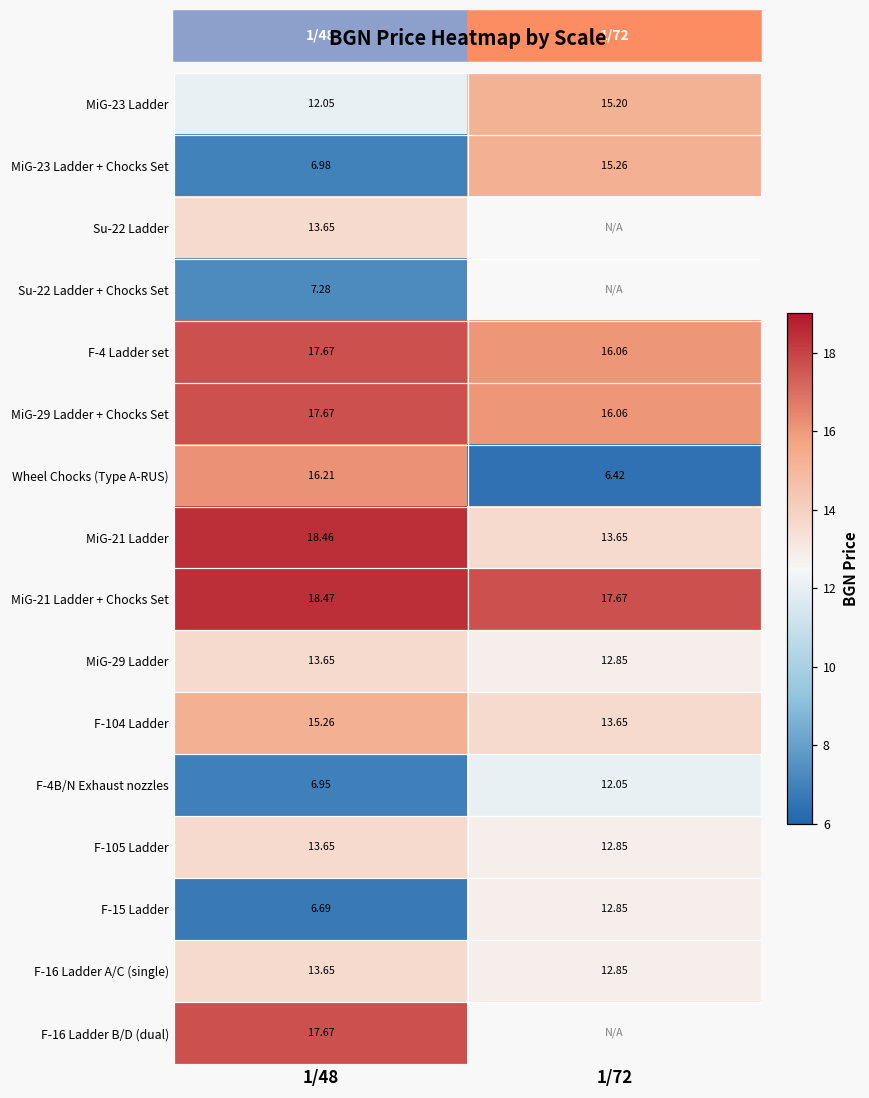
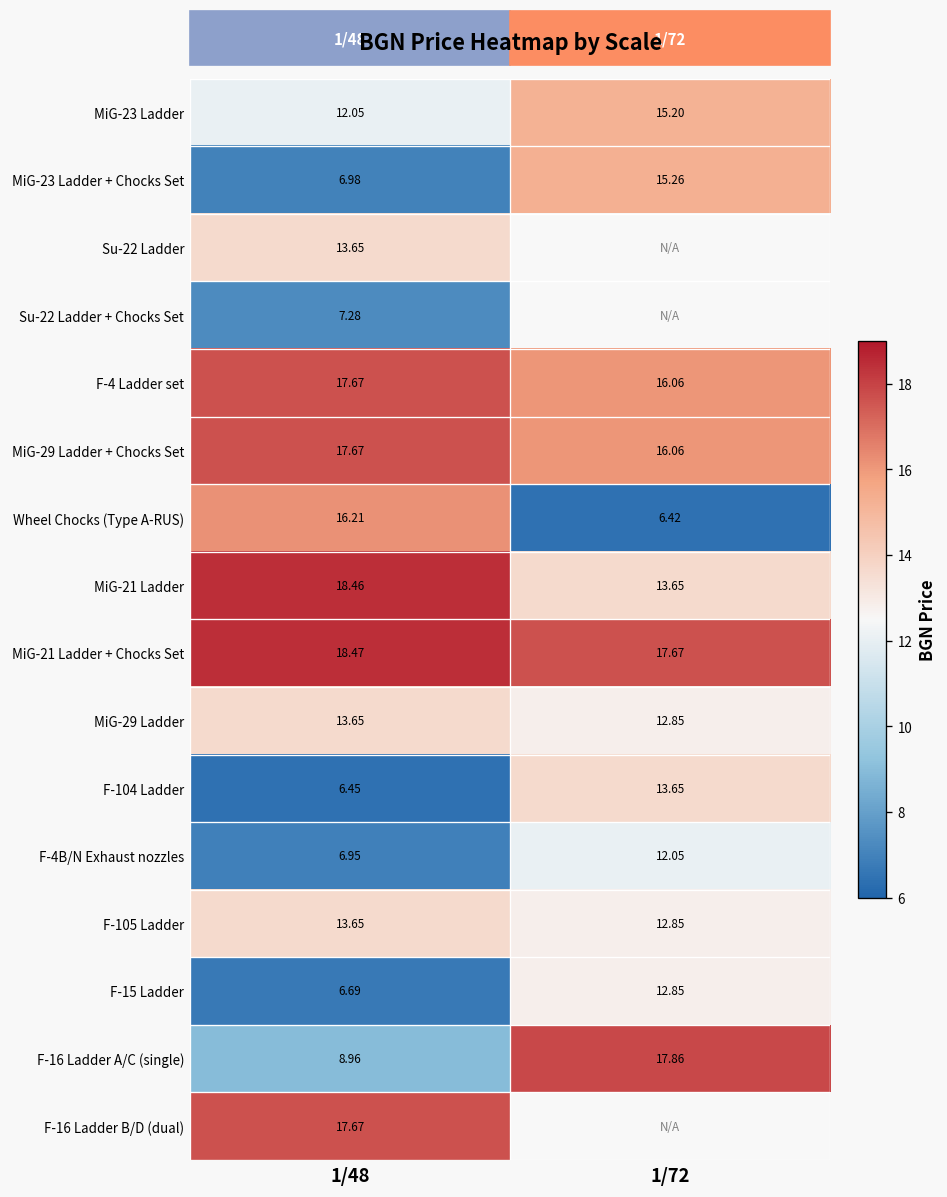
  {
    "MiG-23 Ladder": {
      "1/48": 12.05,
      "1/72": 15.20
    },
    "MiG-23 Ladder + Chocks Set": {
      "1/48": 6.98,
      "1/72": 15.26
    },
    "Su-22 Ladder": {
      "1/48": 13.65
    },
    "Su-22 Ladder + Chocks Set": {
      "1/48": 7.28
    },
    "F-4 Ladder set": {
      "1/48": 17.67,
      "1/72": 16.06
    },
    "MiG-29 Ladder + Chocks Set": {
      "1/48": 17.67,
      "1/72": 16.06
    },
    "Wheel Chocks (Type A-RUS)": {
      "1/48": 16.21,
      "1/72": 6.42
    },
    "MiG-21 Ladder": {
      "1/48": 18.46,
      "1/72": 13.65
    },
    "MiG-21 Ladder + Chocks Set": {
      "1/48": 18.47,
      "1/72": 17.67
    },
    "MiG-29 Ladder": {
      "1/48": 13.65,
      "1/72": 12.85
    },
    "F-104 Ladder": {
-     "1/48": 15.26,
+     "1/48": 6.45,
      "1/72": 13.65
    },
    "F-4B/N Exhaust nozzles": {
      "1/48": 6.95,
      "1/72": 12.05
    },
    "F-105 Ladder": {
      "1/48": 13.65,
      "1/72": 12.85
    },
    "F-15 Ladder": {
      "1/48": 6.69,
      "1/72": 12.85
    },
    "F-16 Ladder A/C (single)": {
-     "1/48": 13.65,
-     "1/72": 12.85
+     "1/48": 8.96,
+     "1/72": 17.86
    },
    "F-16 Ladder B/D (dual)": {
      "1/48": 17.67
    }
  }
